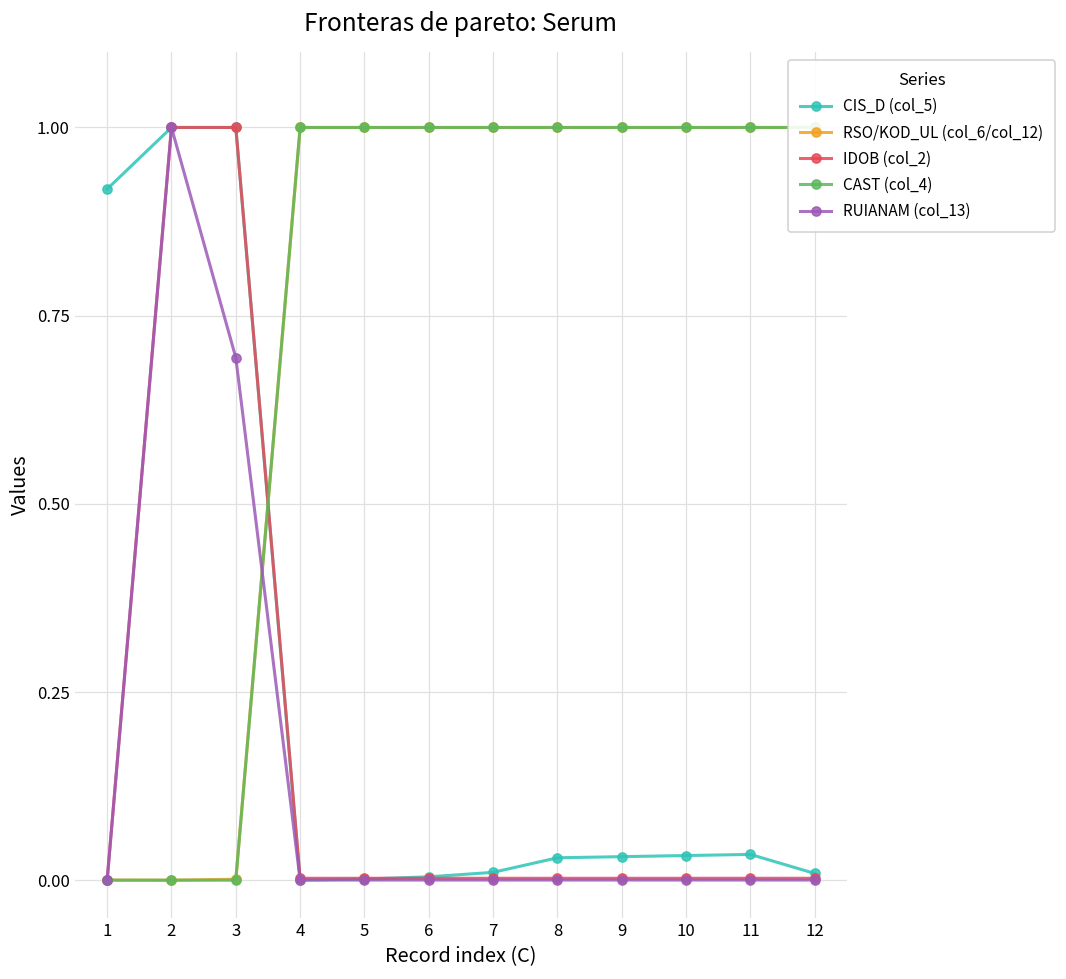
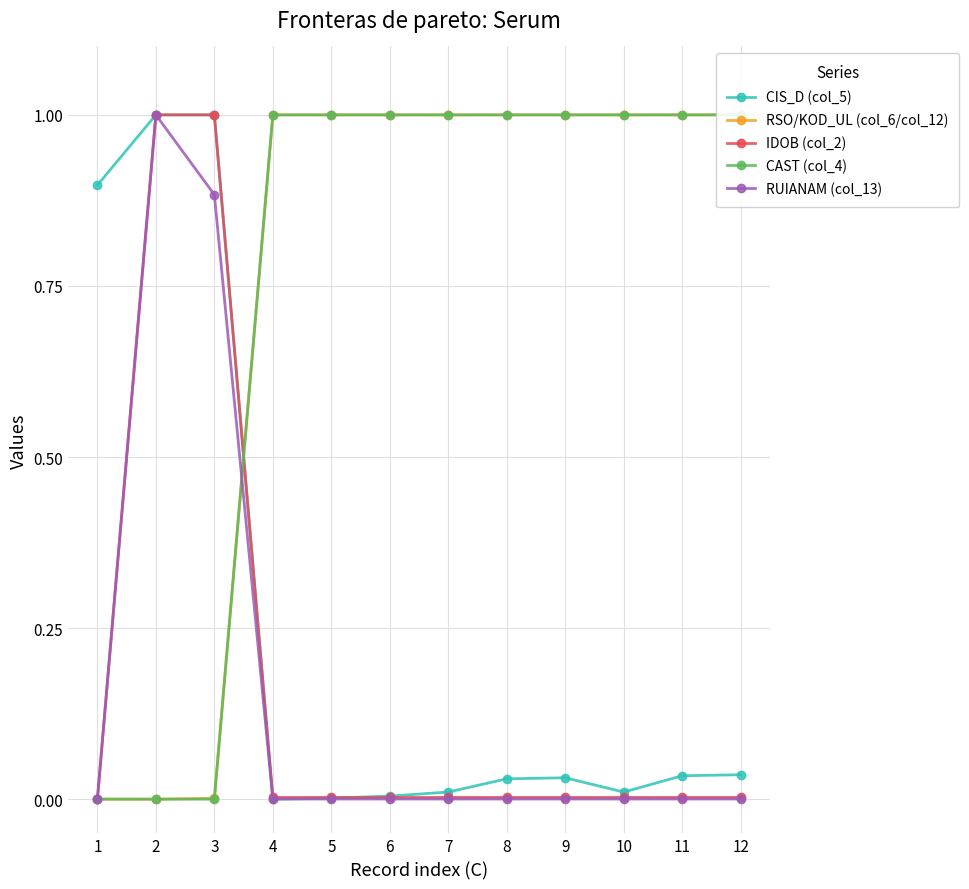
  {
    "CIS_D (col_5)": {
-     "1": 0.92,
+     "1": 0.90,
      "7": 0.01,
      "8": 0.03,
      "9": 0.03,
-     "10": 0.03,
+     "10": 0.01,
      "11": 0.03,
-     "12": 0.01
+     "12": 0.04
    },
    "RUIANAM (col_13)": {
-     "3": 0.69
+     "3": 0.88
    }
  }
